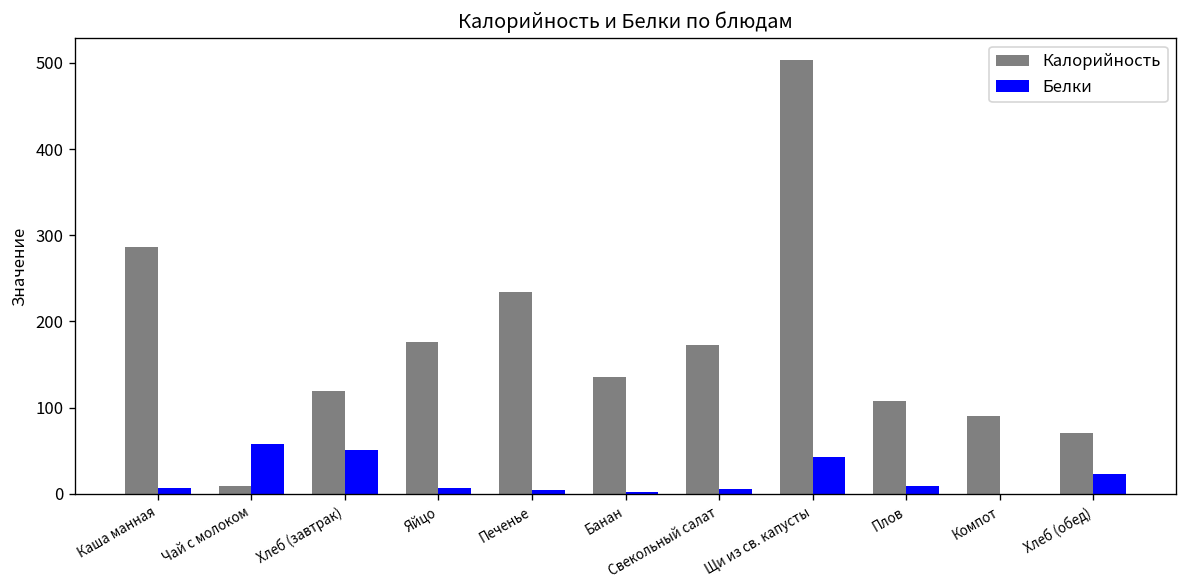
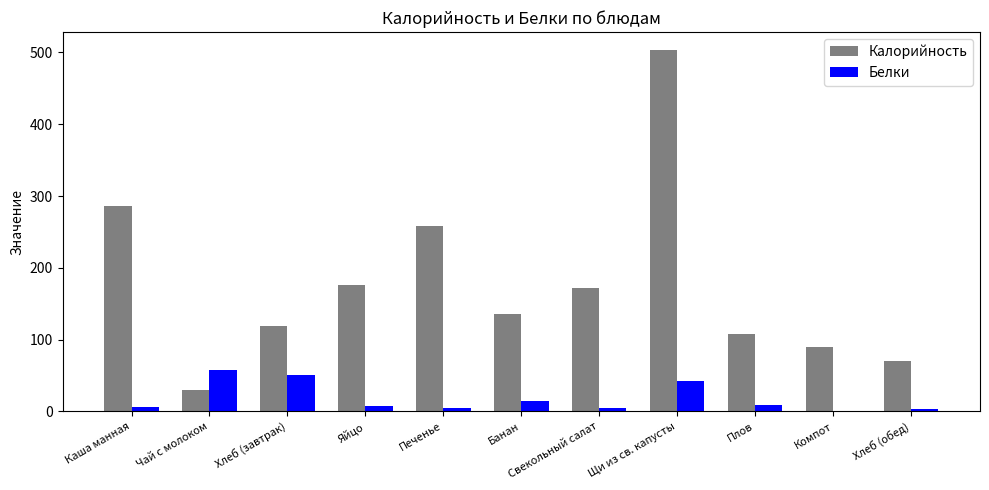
  {
    "Калорийность": {
      "Каша манная": 290,
-     "Чай с молоком": 10,
+     "Чай с молоком": 30,
      "Хлеб (завтрак)": 120,
      "Яйцо": 180,
-     "Печенье": 230,
+     "Печенье": 260,
      "Банан": 140,
      "Свекольный салат": 170,
      "Щи из св. капусты": 500,
      "Плов": 110,
      "Компот": 90,
      "Хлеб (обед)": 70
    },
    "Белки": {
      "Каша манная": 10,
      "Чай с молоком": 60,
      "Хлеб (завтрак)": 50,
      "Яйцо": 10,
      "Печенье": 0,
-     "Банан": 0,
+     "Банан": 20,
      "Свекольный салат": 10,
      "Щи из св. капусты": 40,
      "Плов": 10,
-     "Хлеб (обед)": 20
+     "Хлеб (обед)": 0
    }
  }
